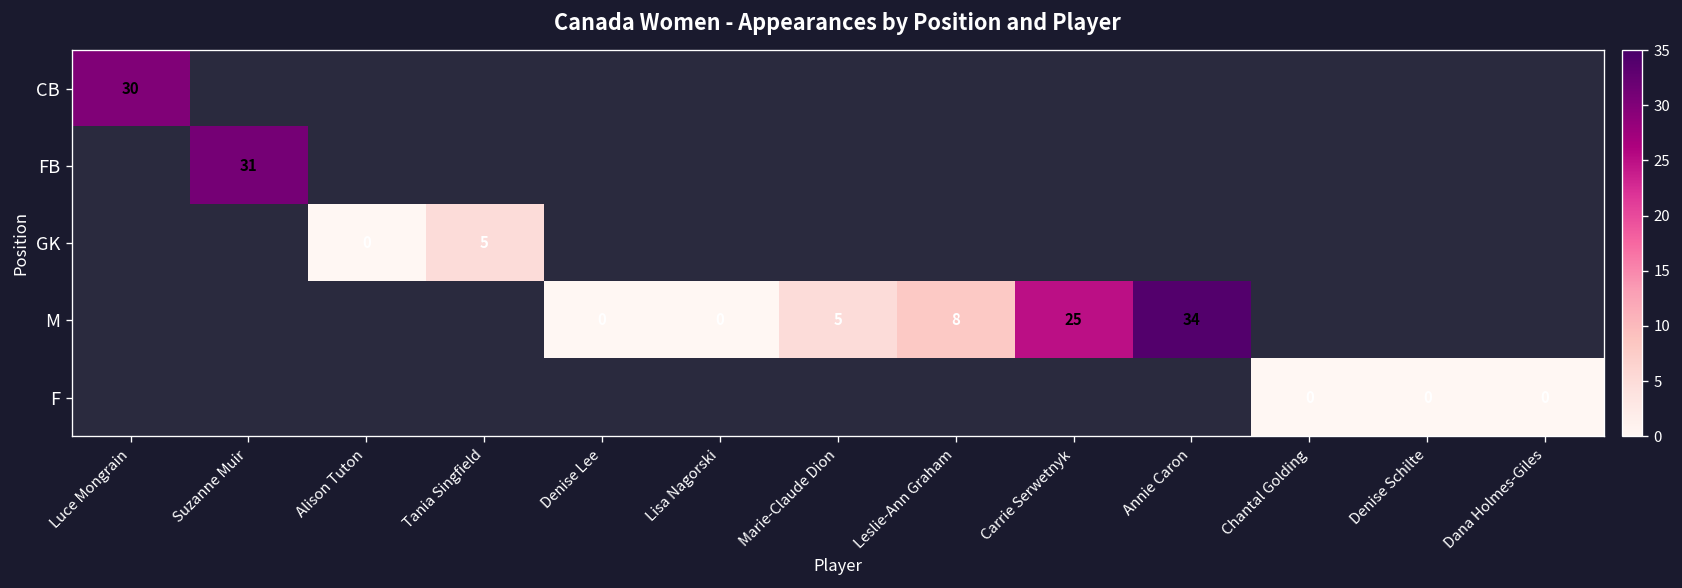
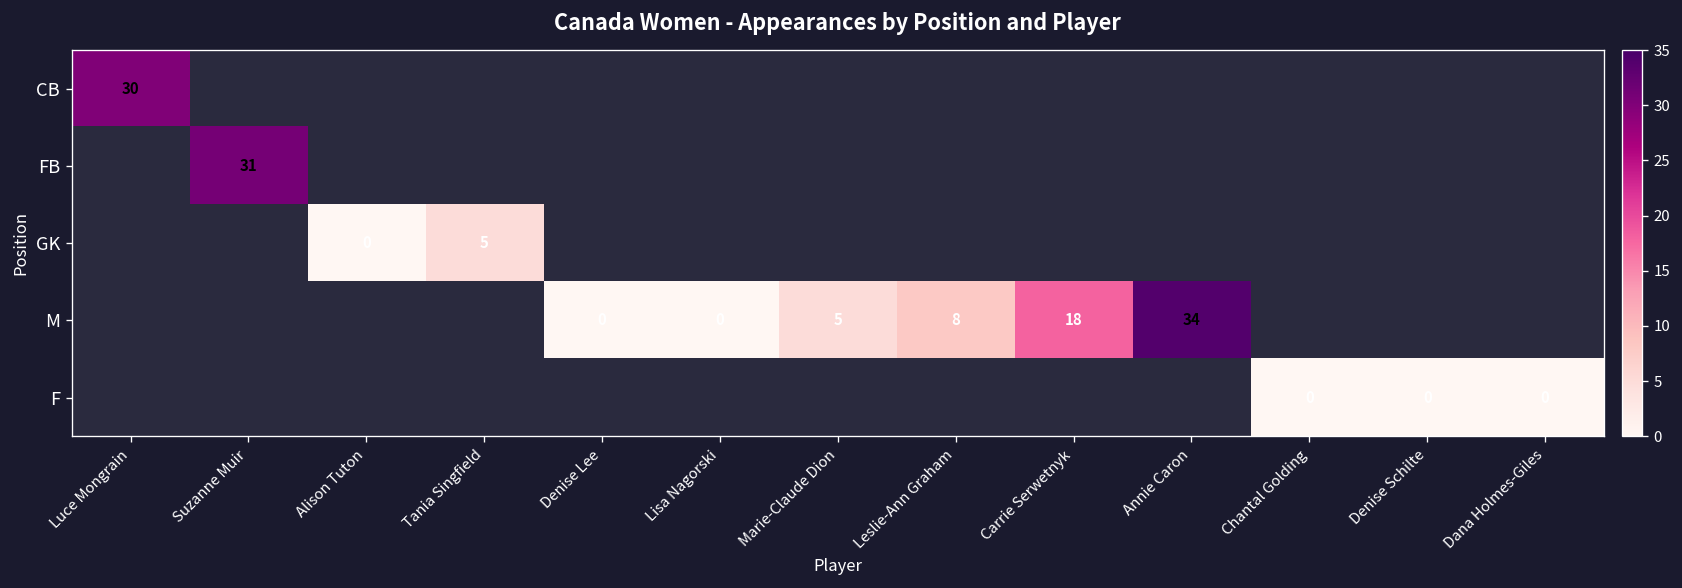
  {
    "CB": {
      "Luce Mongrain": 30
    },
    "FB": {
      "Suzanne Muir": 31
    },
    "M": {
      "Leslie-Ann Graham": 8,
-     "Carrie Serwetnyk": 25,
+     "Carrie Serwetnyk": 18,
      "Annie Caron": 34
    }
  }
